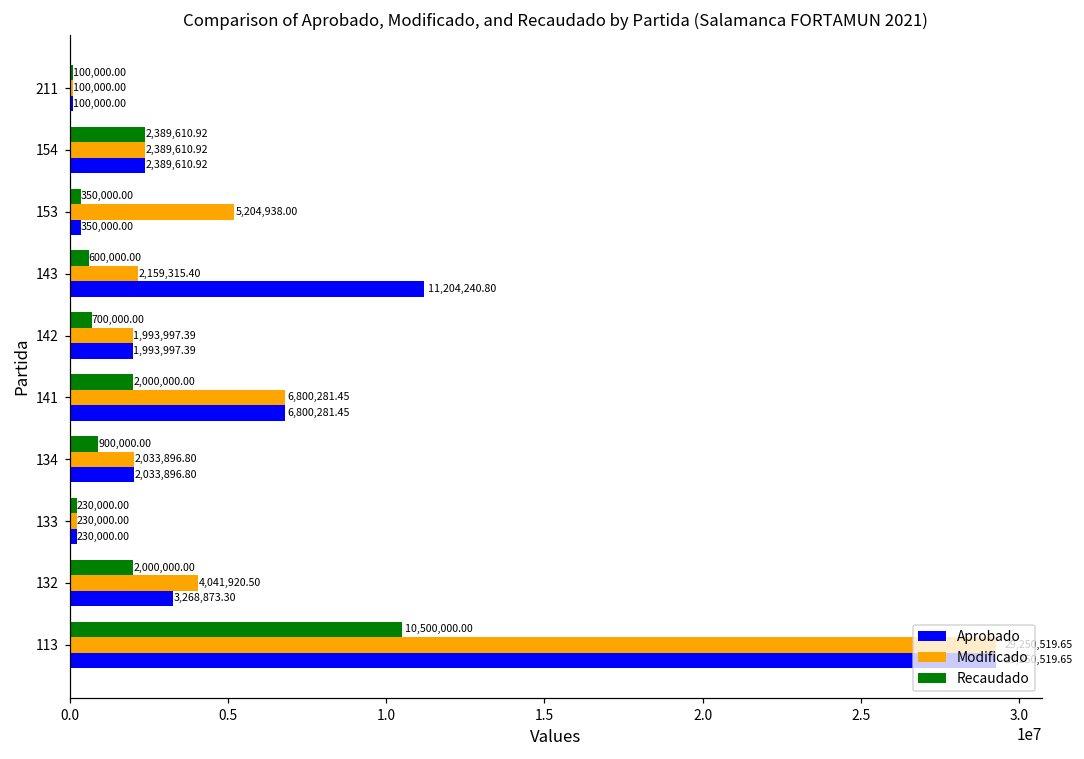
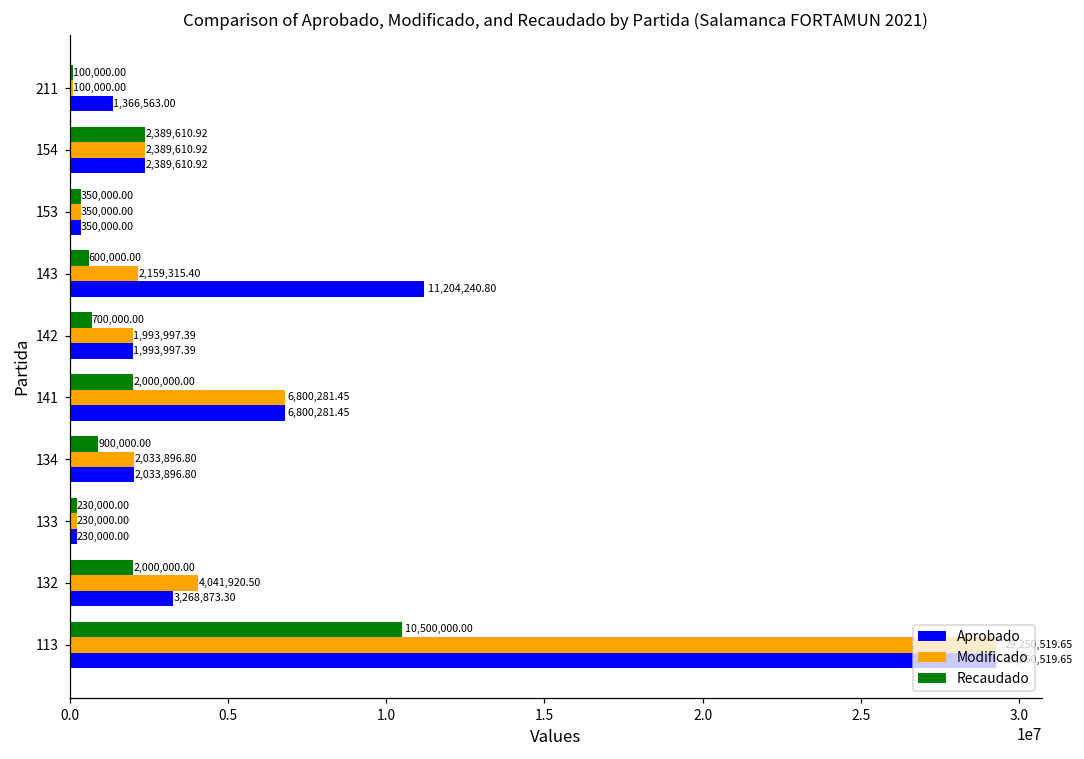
  {
    "Aprobado": {
-     "211": "100,000.00",
+     "211": "1,366,563.00",
      "154": "2,389,610.92",
      "153": "350,000.00",
      "143": "11,204,240.80",
      "142": "1,993,997.39",
      "141": "6,800,281.45",
      "134": "2,033,896.80",
      "133": "230,000.00",
      "132": "3,268,873.30"
    },
    "Modificado": {
      "211": "100,000.00",
      "154": "2,389,610.92",
-     "153": "5,204,938.00",
+     "153": "350,000.00",
      "143": "2,159,315.40",
      "142": "1,993,997.39",
      "141": "6,800,281.45",
      "134": "2,033,896.80",
      "133": "230,000.00",
      "132": "4,041,920.50"
    },
    "Recaudado": {
      "211": "100,000.00",
      "154": "2,389,610.92",
      "153": "350,000.00",
      "143": "600,000.00",
      "142": "700,000.00",
      "141": "2,000,000.00",
      "134": "900,000.00",
      "133": "230,000.00",
      "132": "2,000,000.00",
      "113": "10,500,000.00"
    }
  }
